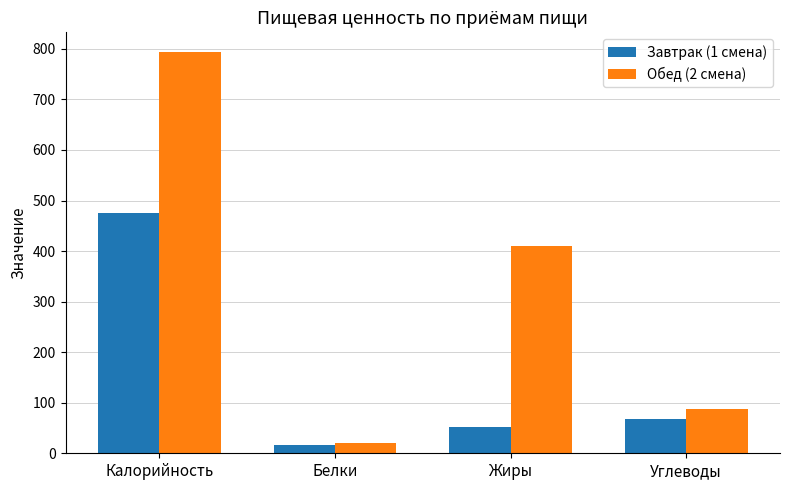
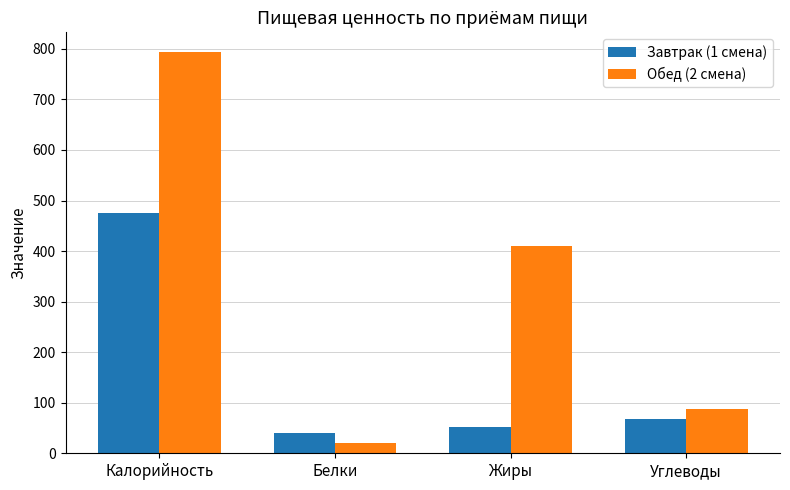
  {
    "Завтрак (1 смена)": {
      "Калорийность": 480,
-     "Белки": 20,
+     "Белки": 40,
      "Жиры": 50,
      "Углеводы": 70
    },
    "Обед (2 смена)": {
      "Калорийность": 790,
      "Белки": 20,
      "Жиры": 410,
      "Углеводы": 90
    }
  }
